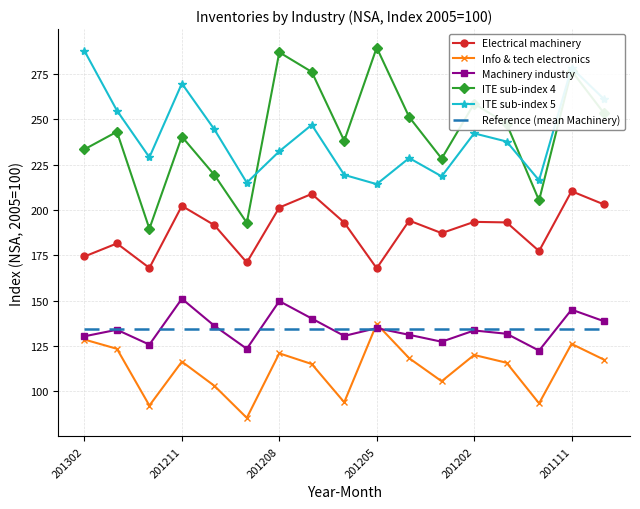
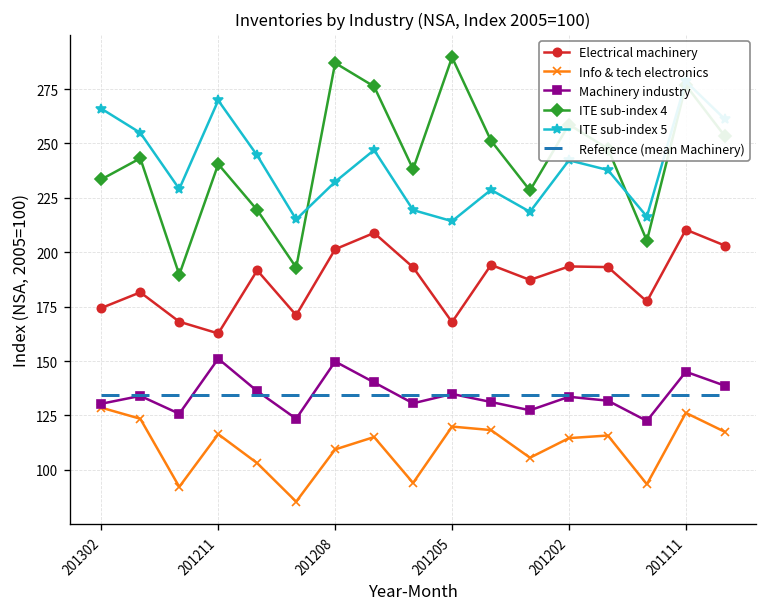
  {
    "Electrical machinery": {
      "201302": 174,
-     "201211": 202,
+     "201211": 163,
      "201208": 201,
      "201205": 168,
      "201202": 194,
      "201111": 210
    },
    "Info & tech electronics": {
      "201302": 129,
      "201211": 116,
-     "201208": 121,
-     "201205": 137,
-     "201202": 120,
+     "201208": 109,
+     "201205": 120,
+     "201202": 115,
      "201111": 126
    },
    "Machinery industry": {
      "201302": 130,
      "201211": 151,
      "201208": 150,
      "201111": 145
    },
    "ITE sub-index 4": {
      "201302": 234,
      "201211": 241,
      "201208": 287,
      "201205": 290
    },
    "ITE sub-index 5": {
-     "201302": 288,
+     "201302": 266,
      "201211": 270,
      "201208": 232,
      "201205": 214,
      "201202": 242
    },
    "Reference (mean Machinery)": {
      "201302": 135,
      "201211": 135,
      "201208": 135,
      "201111": 135
    }
  }
